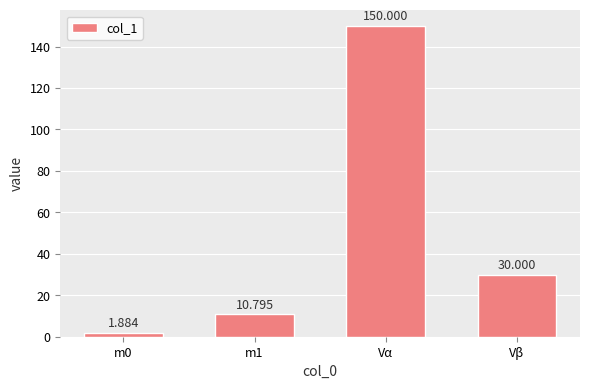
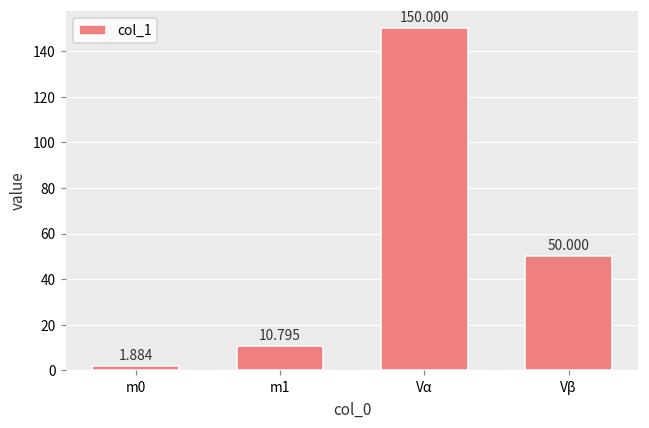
  {
    "m0": 1.884,
    "m1": 10.795,
    "Vα": 150.000,
-   "Vβ": 30.000
+   "Vβ": 50.000
  }
